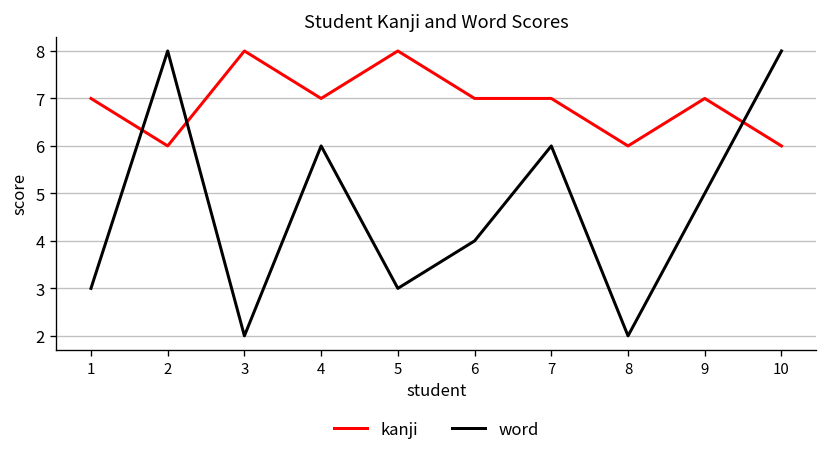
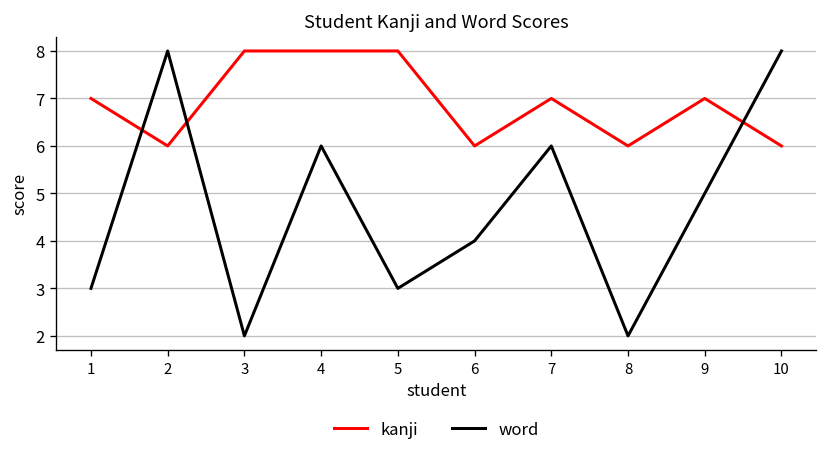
  {
    "kanji": {
      "1": 7,
      "2": 6,
      "3": 8,
-     "4": 7,
+     "4": 8,
      "5": 8,
-     "6": 7,
+     "6": 6,
      "7": 7,
      "8": 6,
      "9": 7,
      "10": 6
    },
    "word": {
      "1": 3,
      "2": 8,
      "3": 2,
      "4": 6,
      "5": 3,
      "6": 4,
      "7": 6,
      "8": 2,
      "9": 5,
      "10": 8
    }
  }
